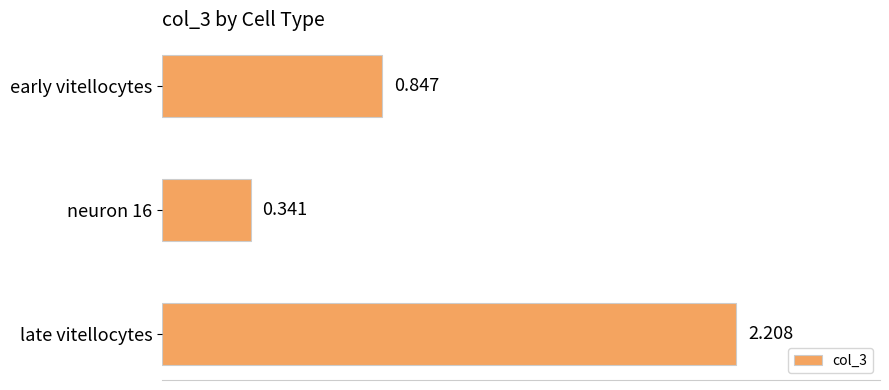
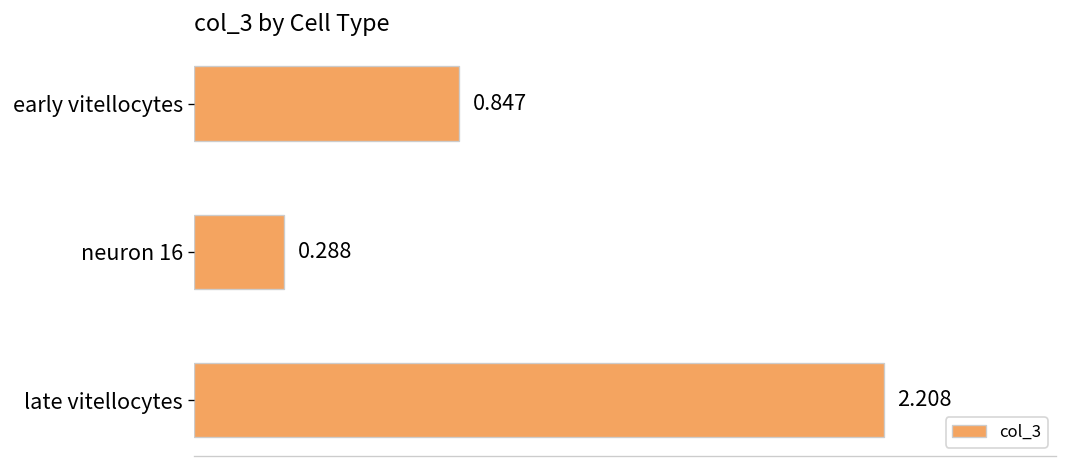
  {
    "early vitellocytes": 0.847,
-   "neuron 16": 0.341,
+   "neuron 16": 0.288,
    "late vitellocytes": 2.208
  }
